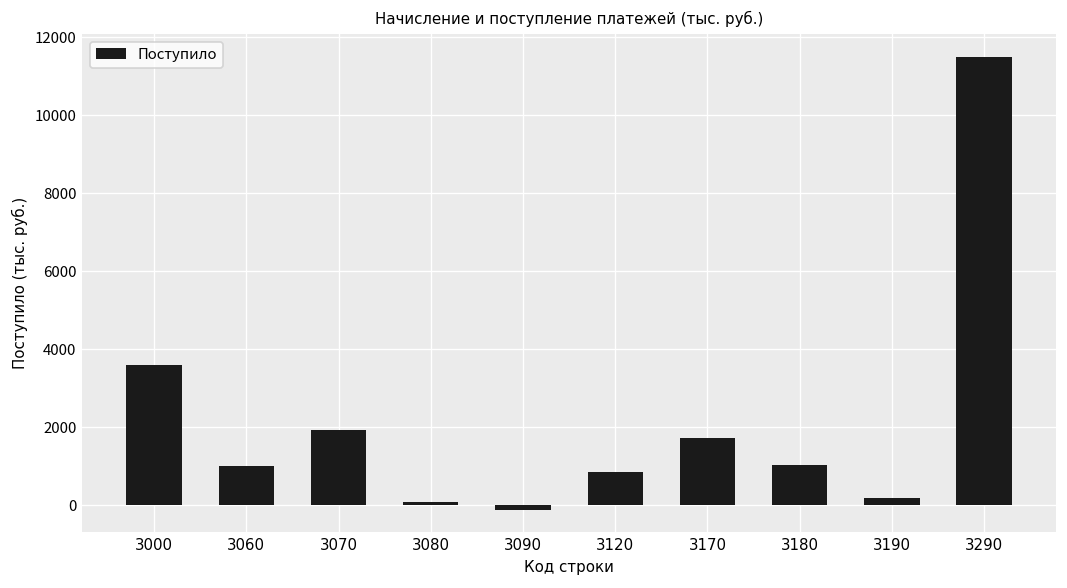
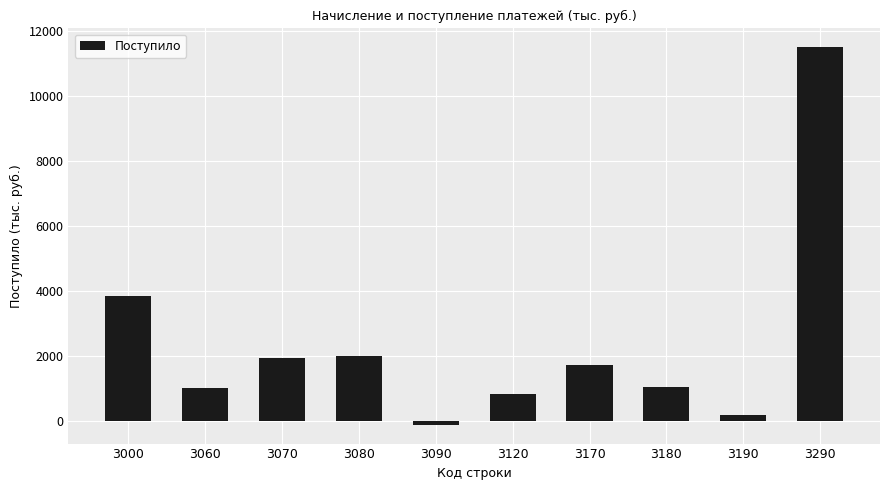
  {
-   "3000": 3600,
+   "3000": 3800,
    "3060": 1000,
    "3070": 1900,
-   "3080": 100,
+   "3080": 2000,
    "3090": -100,
    "3120": 800,
    "3170": 1700,
    "3180": 1000,
    "3190": 200,
    "3290": 11500
  }
